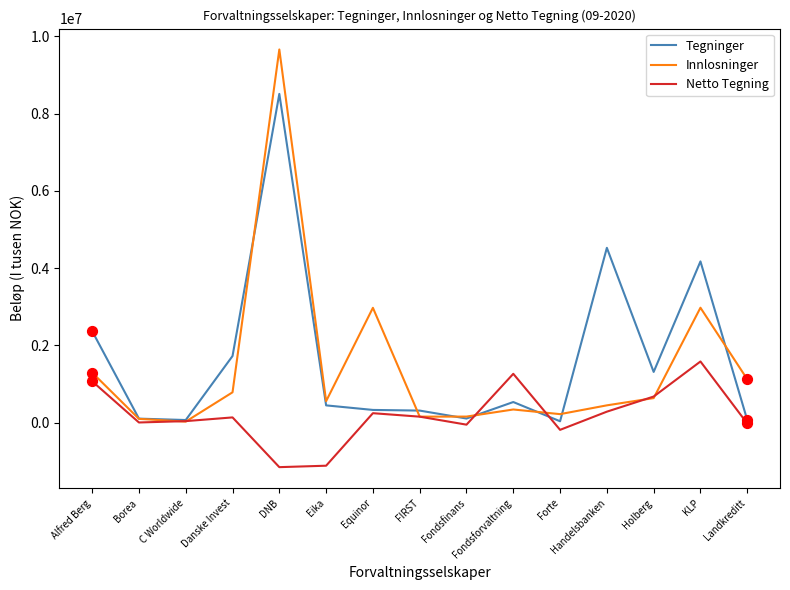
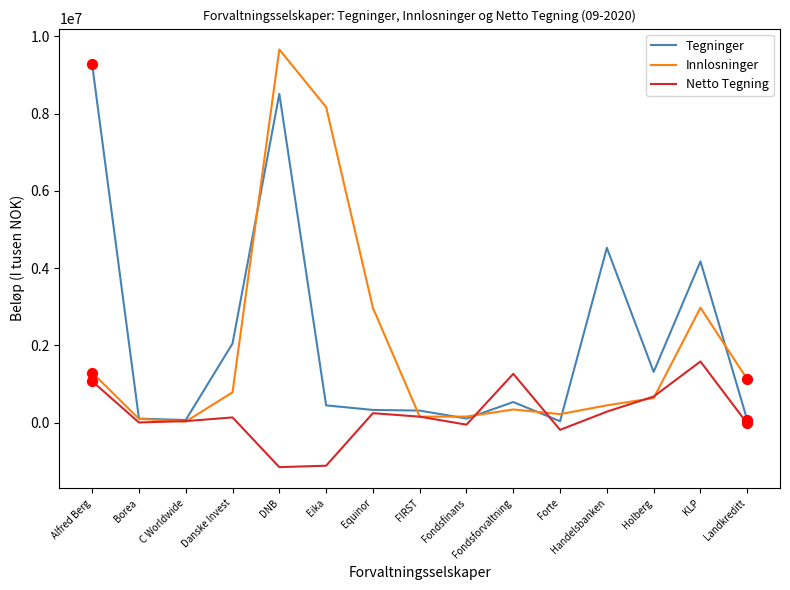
  {
    "Tegninger": {
-     "Alfred Berg": 2400000,
-     "Danske Invest": 1700000,
+     "Alfred Berg": 9300000,
+     "Danske Invest": 2000000,
      "DNB": 8500000,
      "Eika": 400000,
      "Equinor": 300000,
      "FIRST": 300000,
      "Fondsforvaltning": 500000,
      "Forte": 0,
      "Handelsbanken": 4500000,
      "Holberg": 1300000,
      "KLP": 4200000
    },
    "Innlosninger": {
      "Danske Invest": 800000,
      "DNB": 9700000,
-     "Eika": 600000,
+     "Eika": 8200000,
      "Equinor": 3000000,
      "Fondsforvaltning": 300000,
      "Forte": 200000,
      "Handelsbanken": 400000,
      "KLP": 3000000
    },
    "Netto Tegning": {
      "Borea": 0,
      "Danske Invest": 100000,
      "DNB": -1200000,
      "Eika": -1100000,
      "Equinor": 200000,
      "Fondsfinans": -100000,
      "Fondsforvaltning": 1300000,
      "Forte": -200000,
      "Handelsbanken": 300000,
      "KLP": 1600000
    }
  }
